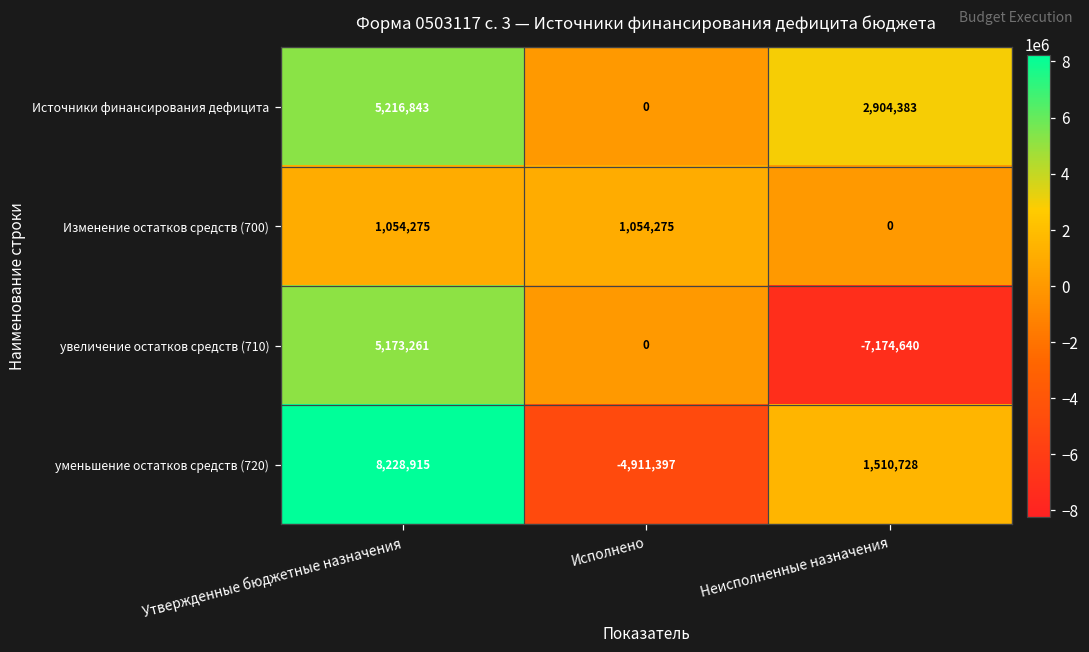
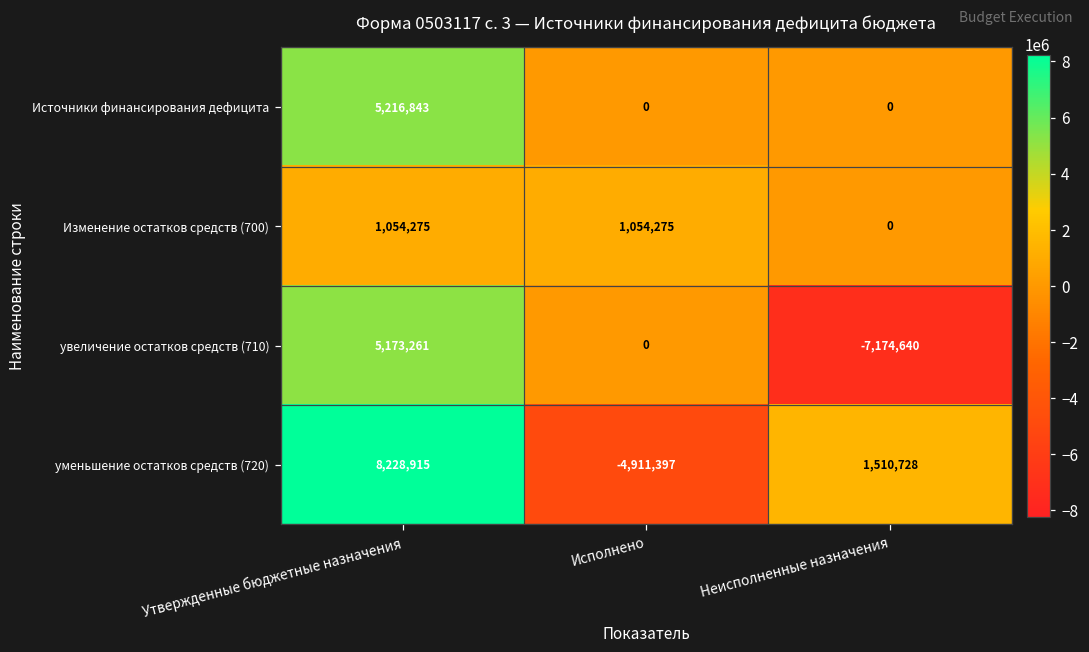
  {
    "Источники финансирования дефицита": {
      "Утвержденные бюджетные назначения": "5,216,843",
      "Исполнено": "0",
-     "Неисполненные назначения": "2,904,383"
+     "Неисполненные назначения": "0"
    },
    "Изменение остатков средств (700)": {
      "Утвержденные бюджетные назначения": "1,054,275",
      "Исполнено": "1,054,275",
      "Неисполненные назначения": "0"
    },
    "увеличение остатков средств (710)": {
      "Утвержденные бюджетные назначения": "5,173,261",
      "Исполнено": "0",
      "Неисполненные назначения": "-7,174,640"
    },
    "уменьшение остатков средств (720)": {
      "Утвержденные бюджетные назначения": "8,228,915",
      "Исполнено": "-4,911,397",
      "Неисполненные назначения": "1,510,728"
    }
  }
